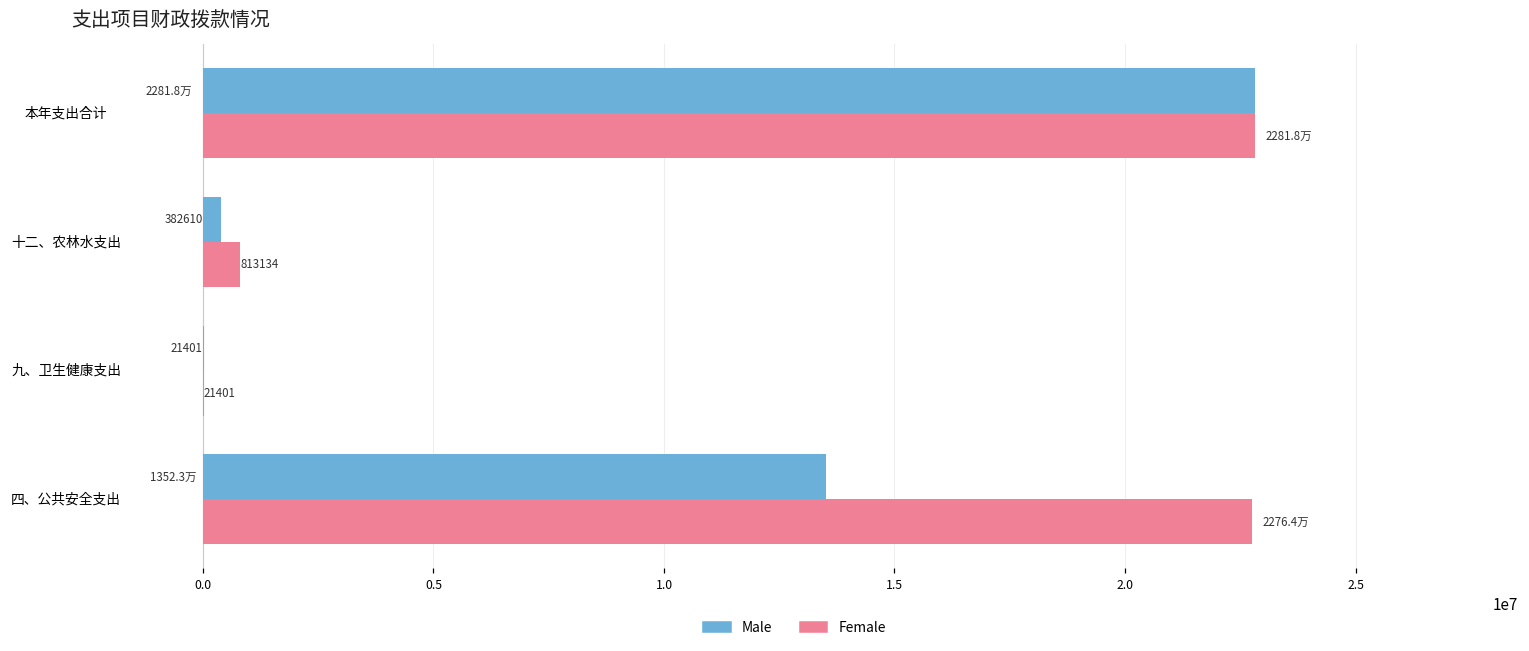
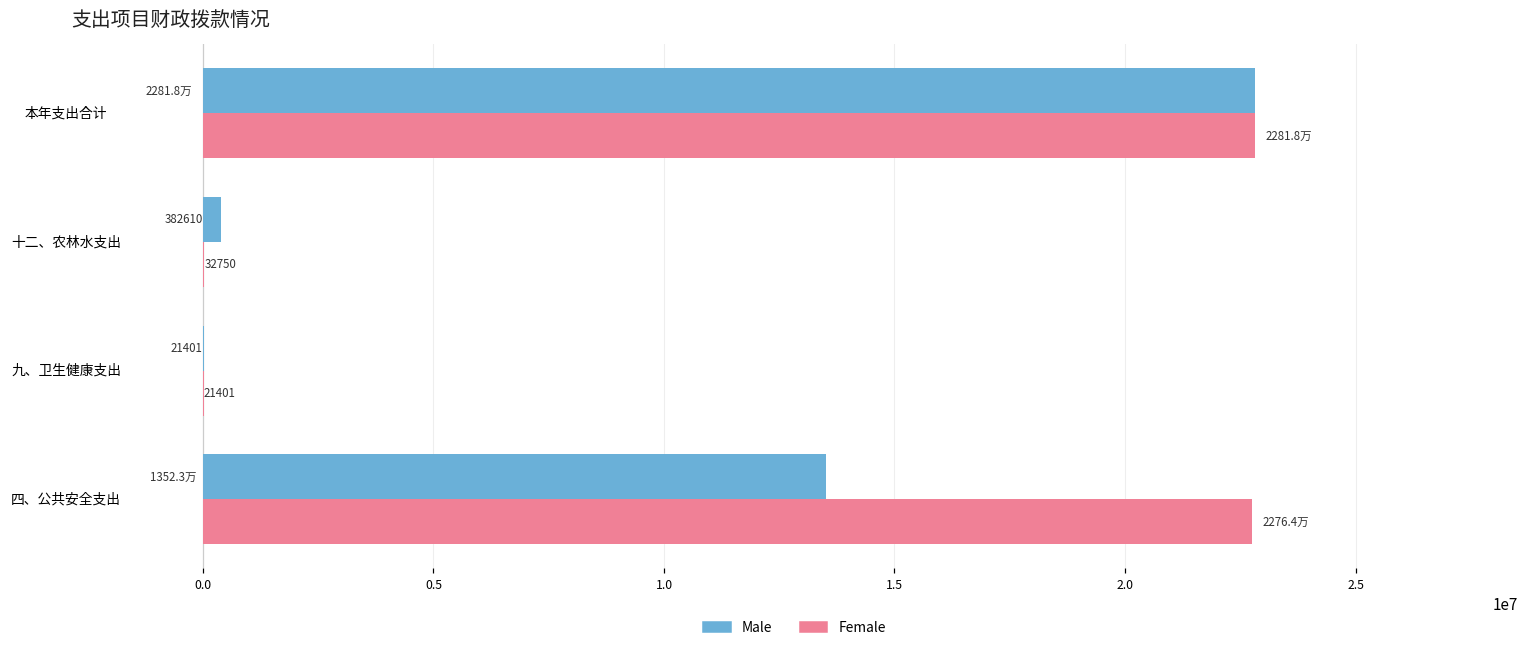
  {
    "Male": {
      "十二、农林水支出": 382610,
      "九、卫生健康支出": 21401
    },
    "Female": {
-     "十二、农林水支出": 813134,
+     "十二、农林水支出": 32750,
      "九、卫生健康支出": 21401
    }
  }
